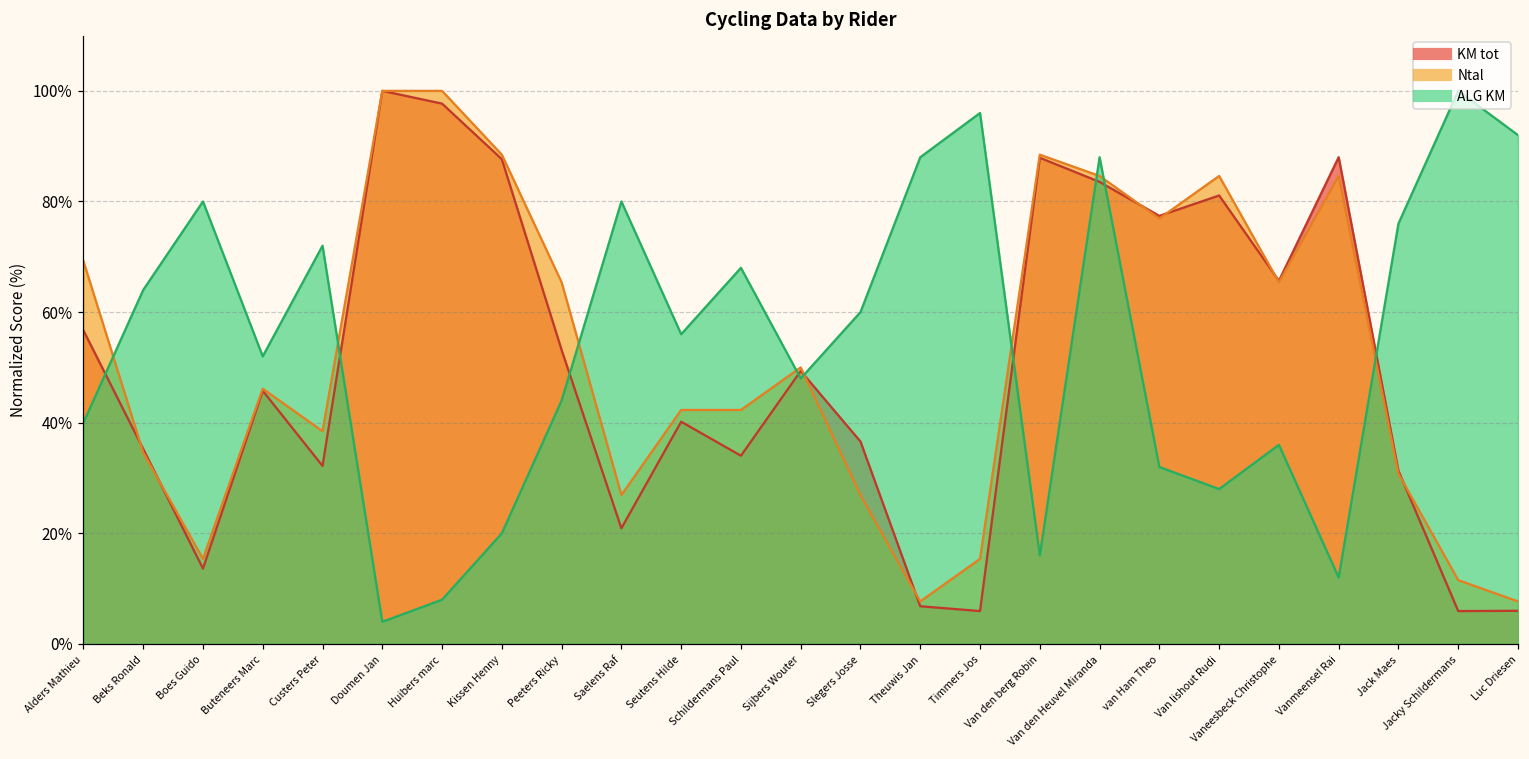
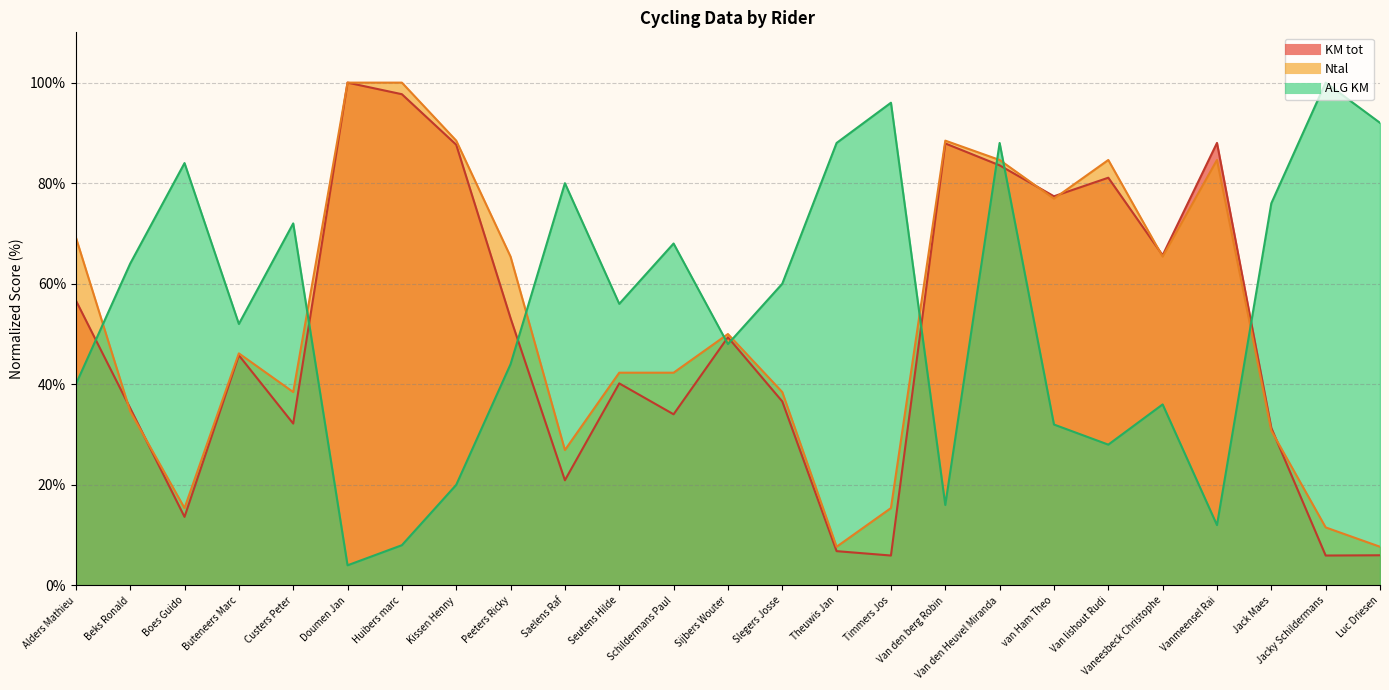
  {
    "KM tot": {
      "Alders Mathieu": "57%",
      "Beks Ronald": "35%",
      "Boes Guido": "14%",
      "Custers Peter": "32%",
      "Huibers marc": "98%",
      "Kissen Henny": "88%",
      "Peeters Ricky": "53%",
      "Saelens Raf": "21%",
      "Seutens Hilde": "40%",
      "Schildermans Paul": "34%",
      "Sijbers Wouter": "49%",
      "Slegers Josse": "37%",
      "Theuwis Jan": "7%",
      "Timmers Jos": "6%",
      "Van den berg Robin": "88%",
      "Van den Heuvel Miranda": "84%",
      "Van lishout Rudi": "81%",
      "Vanmeensel Rai": "88%",
      "Jack Maes": "31%",
      "Jacky Schildermans": "6%",
      "Luc Driesen": "6%"
    },
    "Ntal": {
      "Alders Mathieu": "69%",
      "Beks Ronald": "35%",
      "Boes Guido": "15%",
      "Custers Peter": "38%",
      "Huibers marc": "100%",
      "Kissen Henny": "88%",
      "Peeters Ricky": "65%",
      "Saelens Raf": "27%",
      "Seutens Hilde": "42%",
      "Schildermans Paul": "42%",
      "Sijbers Wouter": "50%",
-     "Slegers Josse": "27%",
+     "Slegers Josse": "38%",
      "Theuwis Jan": "8%",
      "Timmers Jos": "15%",
      "Van den berg Robin": "88%",
      "Van den Heuvel Miranda": "85%",
      "Van lishout Rudi": "85%",
      "Vanmeensel Rai": "85%",
      "Jack Maes": "31%",
      "Jacky Schildermans": "12%",
      "Luc Driesen": "8%"
    },
    "ALG KM": {
      "Alders Mathieu": "40%",
      "Beks Ronald": "64%",
-     "Boes Guido": "80%",
+     "Boes Guido": "84%",
      "Buteneers Marc": "52%",
      "Custers Peter": "72%",
      "Doumen Jan": "4%",
      "Huibers marc": "8%",
      "Kissen Henny": "20%",
      "Peeters Ricky": "44%",
      "Saelens Raf": "80%",
      "Seutens Hilde": "56%",
      "Schildermans Paul": "68%",
      "Sijbers Wouter": "48%",
      "Slegers Josse": "60%",
      "Theuwis Jan": "88%",
      "Timmers Jos": "96%",
      "Van den berg Robin": "16%",
      "Van den Heuvel Miranda": "88%",
      "van Ham Theo": "32%",
      "Van lishout Rudi": "28%",
      "Vaneesbeck Christophe": "36%",
      "Vanmeensel Rai": "12%",
      "Jack Maes": "76%",
      "Luc Driesen": "92%"
    }
  }
